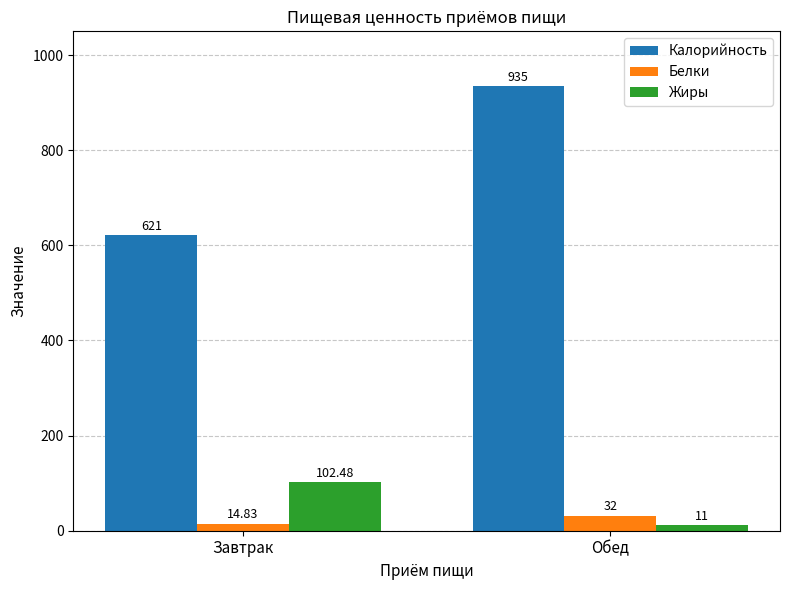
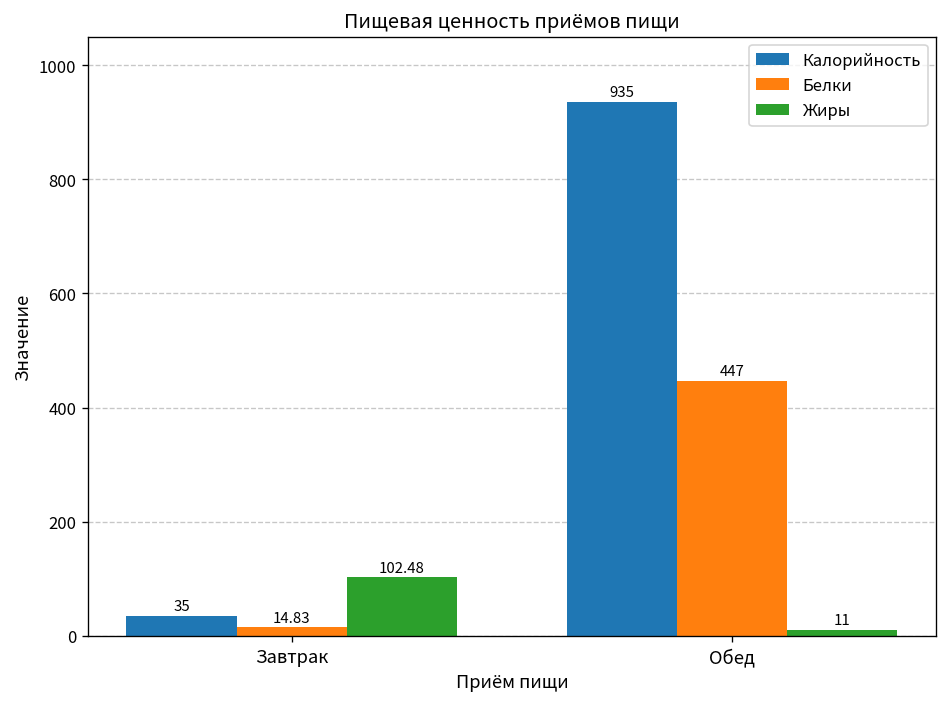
  {
    "Калорийность": {
-     "Завтрак": 621,
+     "Завтрак": 35,
      "Обед": 935
    },
    "Белки": {
      "Завтрак": 14.83,
-     "Обед": 32
+     "Обед": 447
    },
    "Жиры": {
      "Завтрак": 102.48,
      "Обед": 11
    }
  }
